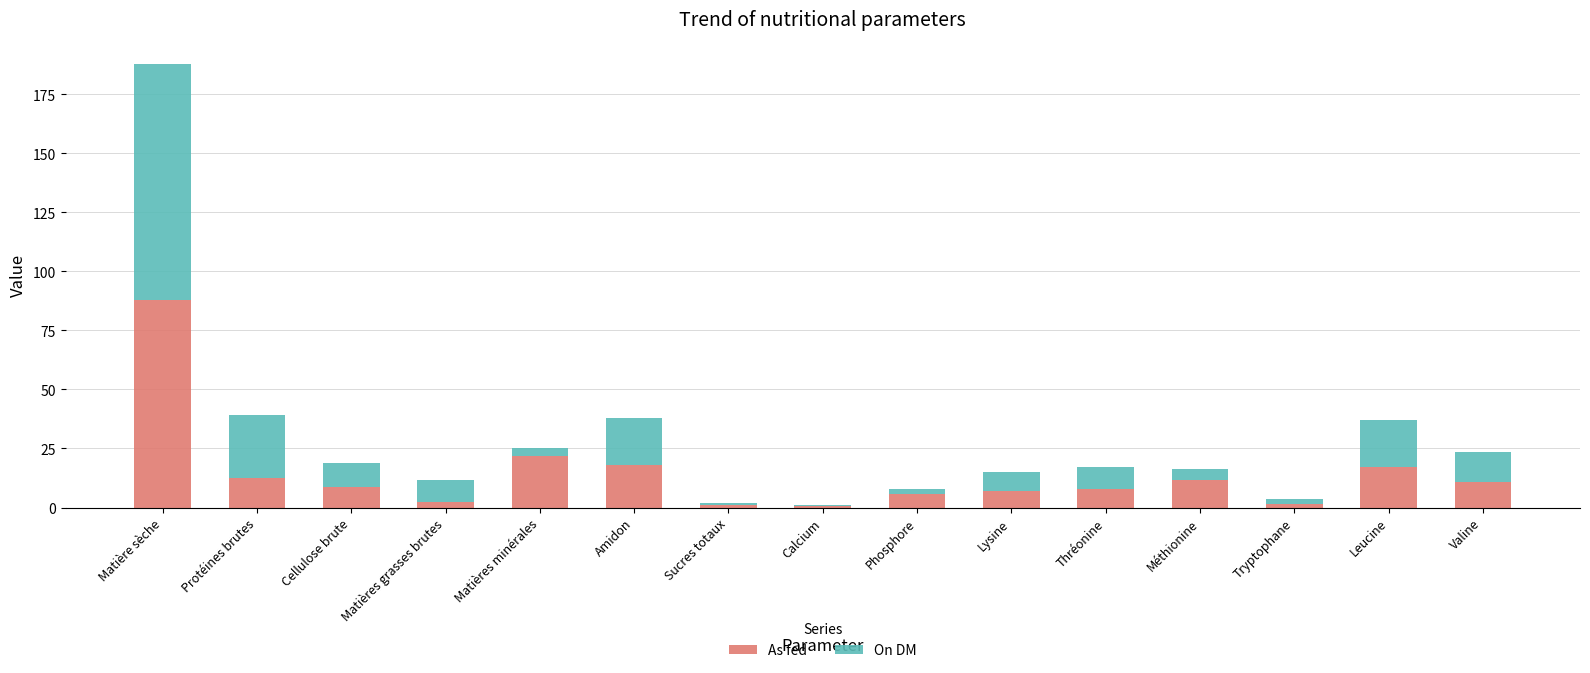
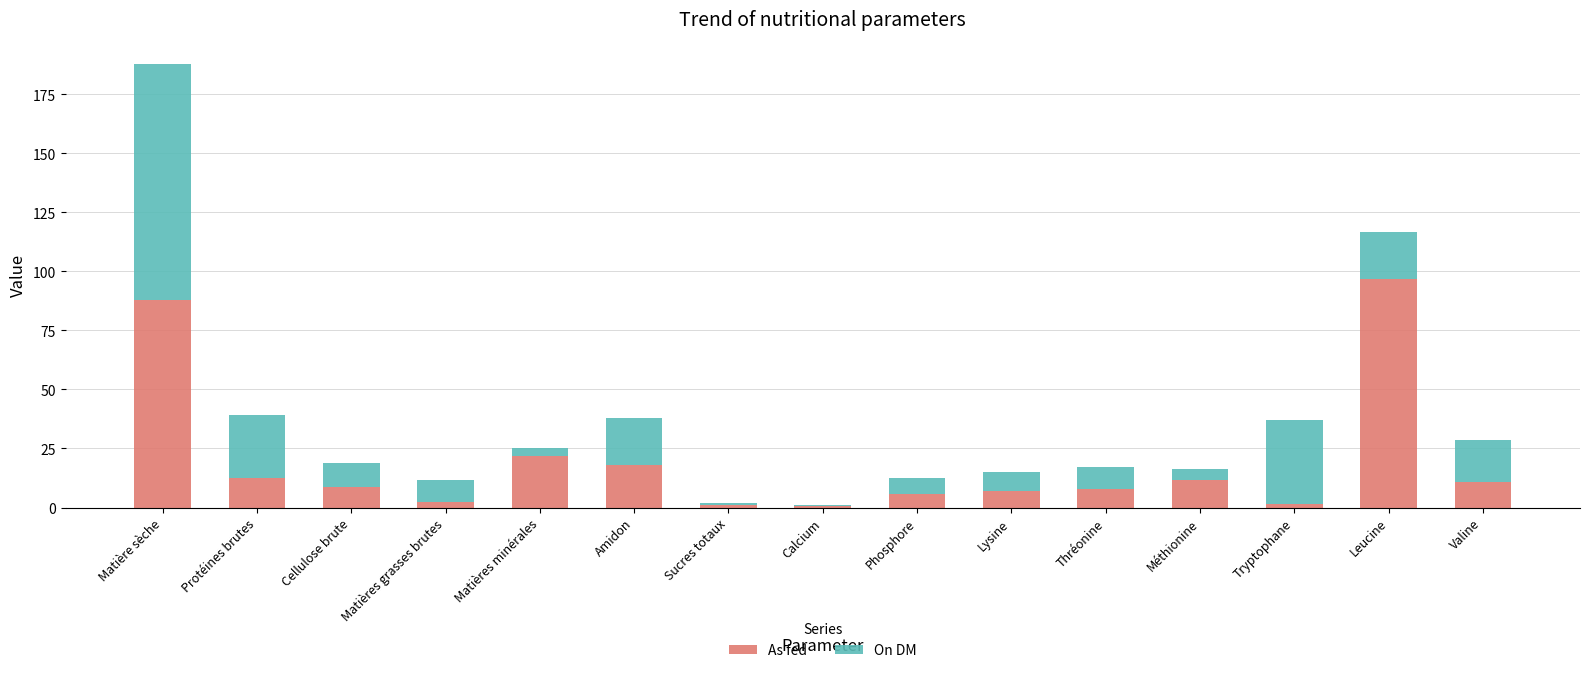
  {
    "As fed": {
      "Matière sèche": 88,
      "Protéines brutes": 12,
      "Cellulose brute": 9,
      "Matières grasses brutes": 2,
      "Matières minérales": 22,
      "Amidon": 18,
      "Phosphore": 6,
      "Lysine": 7,
      "Thréonine": 8,
      "Méthionine": 12,
      "Tryptophane": 2,
-     "Leucine": 17,
+     "Leucine": 97,
      "Valine": 11
    },
    "On DM": {
      "Matière sèche": 100,
      "Protéines brutes": 27,
      "Cellulose brute": 10,
      "Matières grasses brutes": 9,
      "Matières minérales": 3,
      "Amidon": 20,
-     "Phosphore": 2,
+     "Phosphore": 7,
      "Lysine": 8,
      "Thréonine": 9,
      "Méthionine": 5,
-     "Tryptophane": 2,
+     "Tryptophane": 36,
      "Leucine": 20,
-     "Valine": 13
+     "Valine": 18
    }
  }
